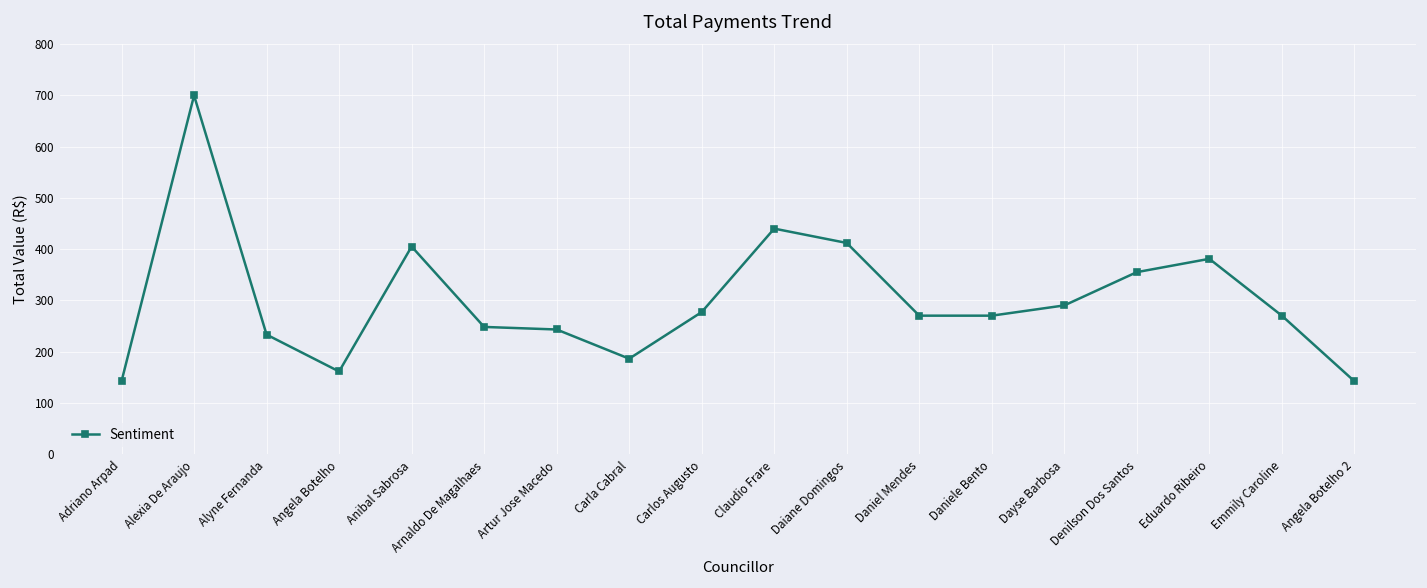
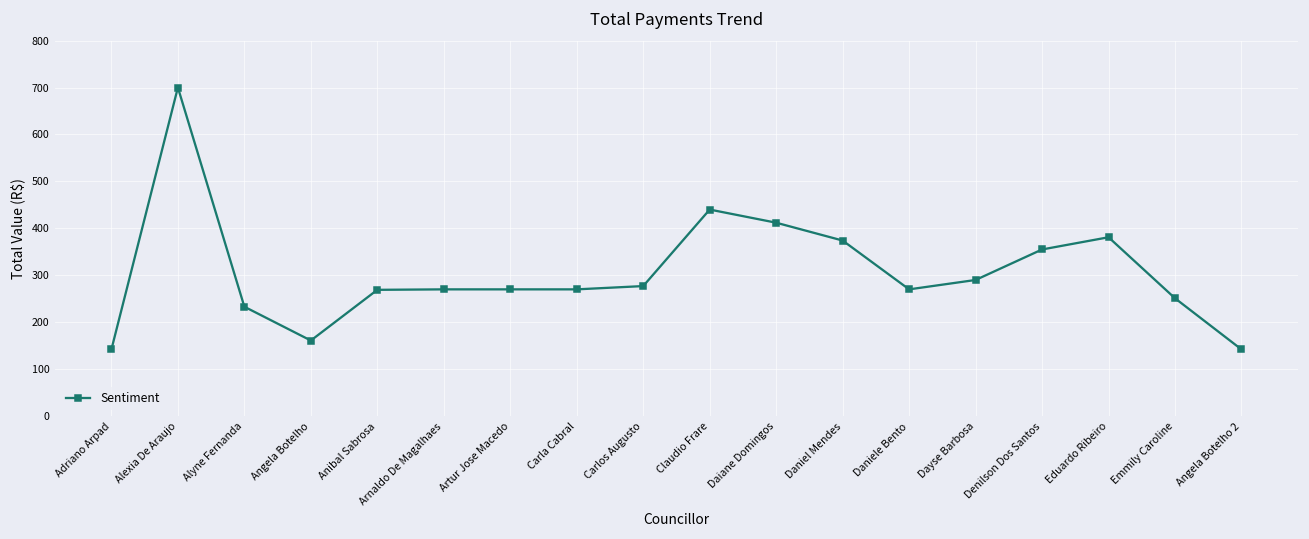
  {
    "Adriano Arpad": 140,
    "Alexia De Araujo": 700,
    "Alyne Fernanda": 230,
    "Angela Botelho": 160,
-   "Anibal Sabrosa": 410,
-   "Arnaldo De Magalhaes": 250,
-   "Artur Jose Macedo": 240,
-   "Carla Cabral": 190,
+   "Anibal Sabrosa": 270,
+   "Arnaldo De Magalhaes": 270,
+   "Artur Jose Macedo": 270,
+   "Carla Cabral": 270,
    "Carlos Augusto": 280,
    "Claudio Frare": 440,
    "Daiane Domingos": 410,
-   "Daniel Mendes": 270,
+   "Daniel Mendes": 370,
    "Daniele Bento": 270,
    "Dayse Barbosa": 290,
    "Denilson Dos Santos": 360,
    "Eduardo Ribeiro": 380,
-   "Emmily Caroline": 270,
+   "Emmily Caroline": 250,
    "Angela Botelho 2": 140
  }
